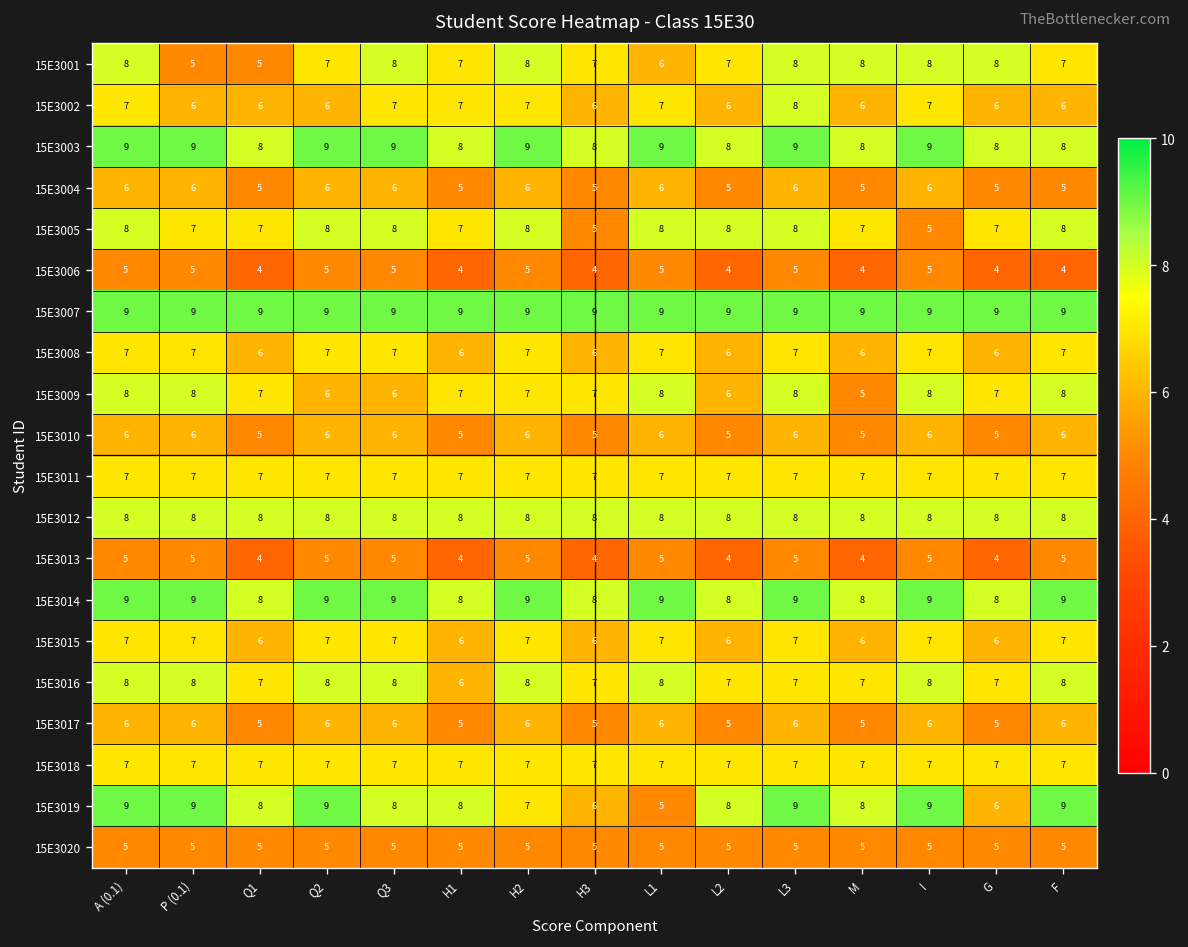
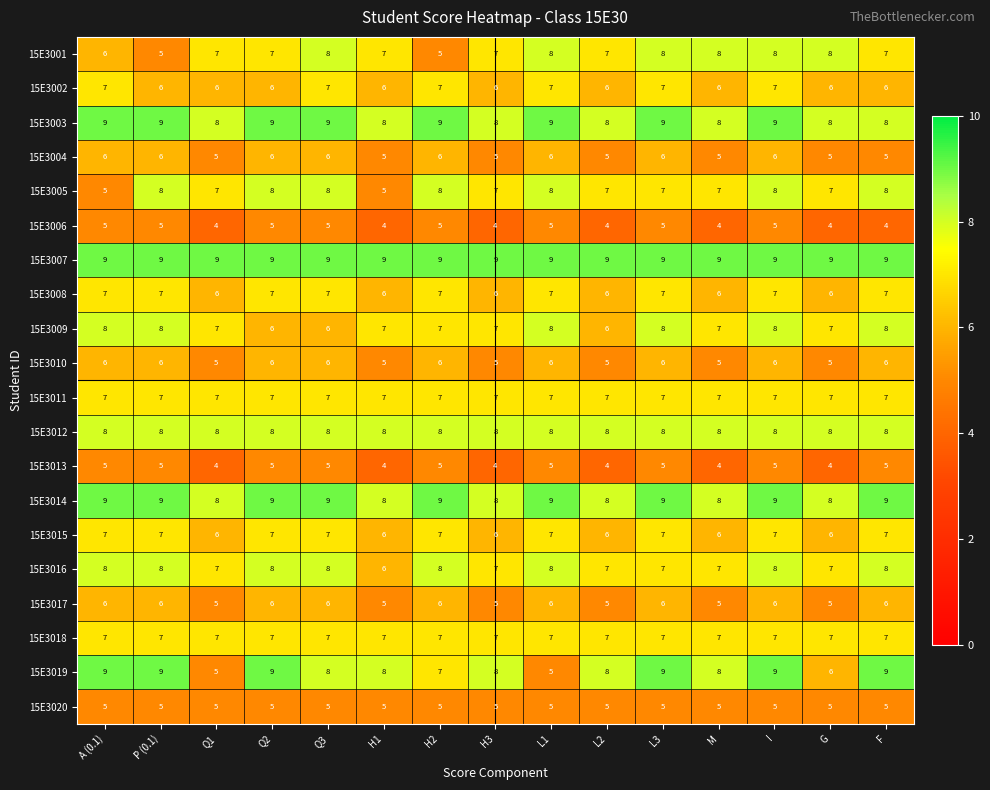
  {
    "15E3001": {
-     "A (0.1)": 8,
+     "A (0.1)": 6,
      "P (0.1)": 5,
-     "Q1": 5,
+     "Q1": 7,
      "Q2": 7,
      "Q3": 8,
      "H1": 7,
-     "H2": 8,
+     "H2": 5,
      "H3": 7,
-     "L1": 6,
+     "L1": 8,
      "L2": 7,
      "L3": 8,
      "M": 8,
      "I": 8,
      "G": 8,
      "F": 7
    },
    "15E3002": {
      "A (0.1)": 7,
      "P (0.1)": 6,
      "Q1": 6,
      "Q2": 6,
      "Q3": 7,
-     "H1": 7,
+     "H1": 6,
      "H2": 7,
      "H3": 6,
      "L1": 7,
      "L2": 6,
-     "L3": 8,
+     "L3": 7,
      "M": 6,
      "I": 7,
      "G": 6,
      "F": 6
    },
    "15E3005": {
-     "A (0.1)": 8,
-     "P (0.1)": 7,
+     "A (0.1)": 5,
+     "P (0.1)": 8,
      "Q1": 7,
      "Q2": 8,
      "Q3": 8,
-     "H1": 7,
+     "H1": 5,
      "H2": 8,
-     "H3": 5,
+     "H3": 7,
      "L1": 8,
-     "L2": 8,
-     "L3": 8,
+     "L2": 7,
+     "L3": 7,
      "M": 7,
-     "I": 5,
+     "I": 8,
      "G": 7,
      "F": 8
    },
    "15E3009": {
      "A (0.1)": 8,
      "P (0.1)": 8,
      "Q1": 7,
      "Q2": 6,
      "Q3": 6,
      "H1": 7,
      "H2": 7,
      "H3": 7,
      "L1": 8,
      "L2": 6,
      "L3": 8,
-     "M": 5,
+     "M": 7,
      "I": 8,
      "G": 7,
      "F": 8
    },
    "15E3019": {
      "A (0.1)": 9,
      "P (0.1)": 9,
-     "Q1": 8,
+     "Q1": 5,
      "Q2": 9,
      "Q3": 8,
      "H1": 8,
      "H2": 7,
-     "H3": 6,
+     "H3": 8,
      "L1": 5,
      "L2": 8,
      "L3": 9,
      "M": 8,
      "I": 9,
      "G": 6,
      "F": 9
    }
  }
